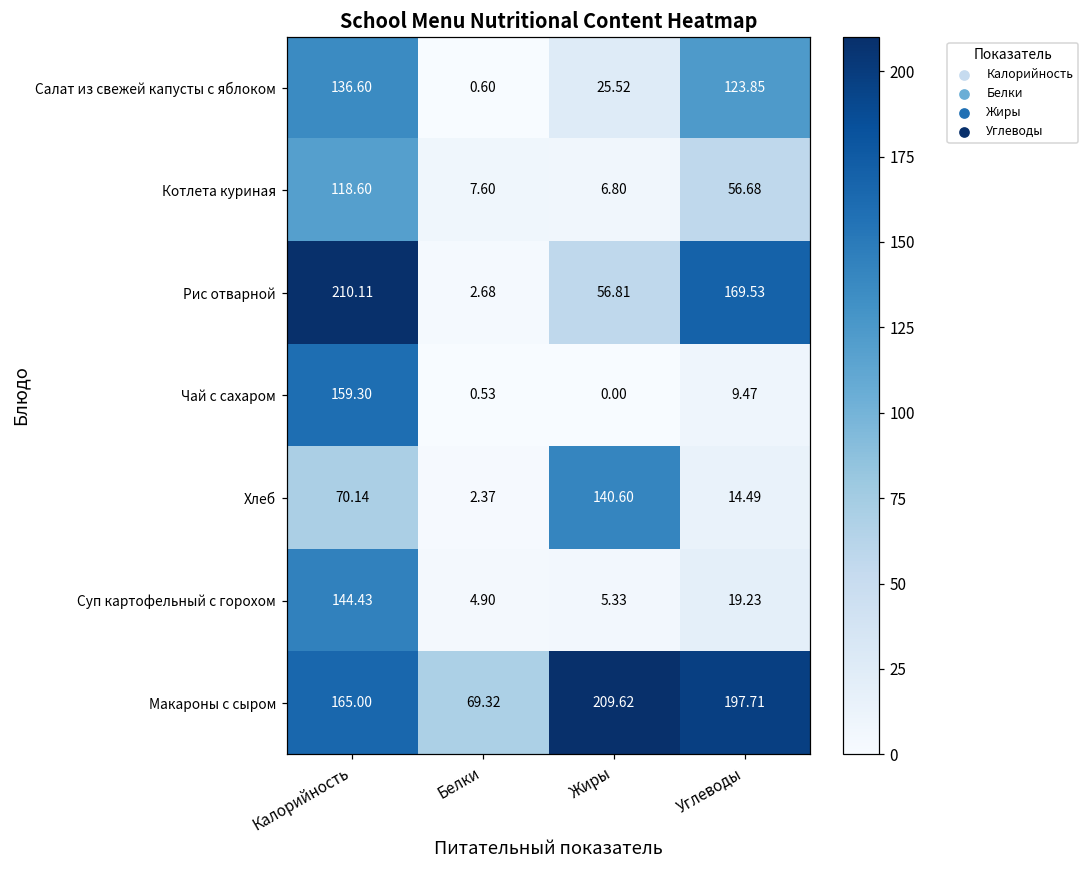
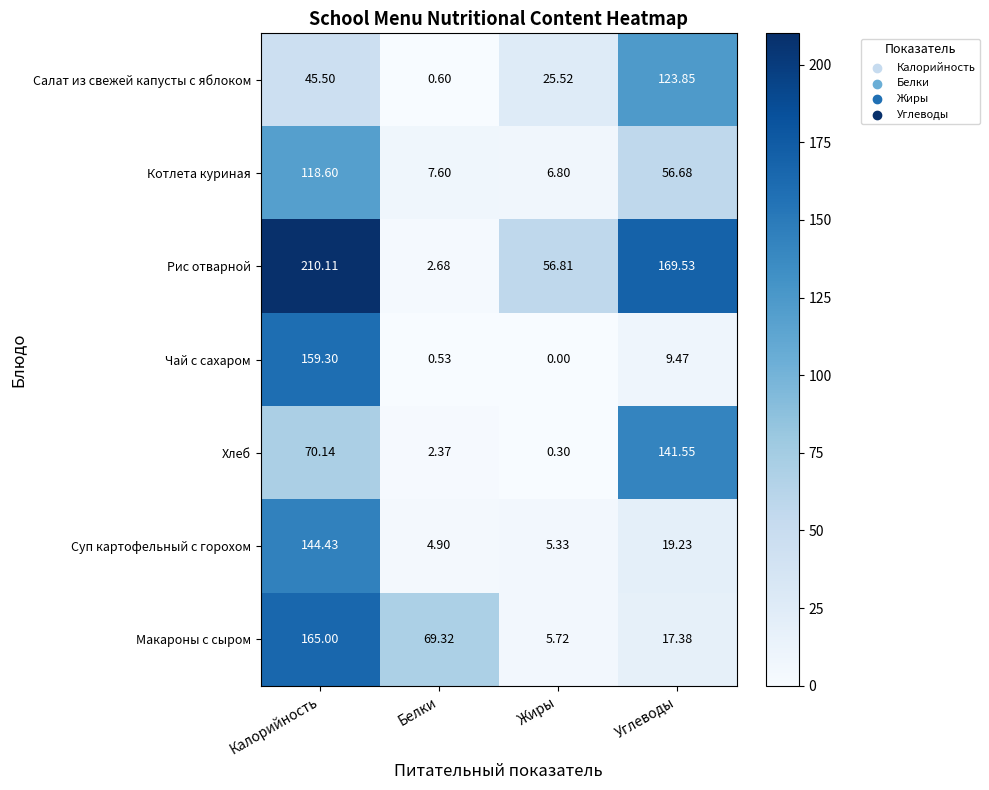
  {
    "Салат из свежей капусты с яблоком": {
-     "Калорийность": 136.60,
+     "Калорийность": 45.50,
      "Белки": 0.60,
      "Жиры": 25.52,
      "Углеводы": 123.85
    },
    "Котлета куриная": {
      "Калорийность": 118.60,
      "Белки": 7.60,
      "Жиры": 6.80,
      "Углеводы": 56.68
    },
    "Рис отварной": {
      "Калорийность": 210.11,
      "Белки": 2.68,
      "Жиры": 56.81,
      "Углеводы": 169.53
    },
    "Чай с сахаром": {
      "Калорийность": 159.30,
      "Белки": 0.53,
      "Жиры": 0.00,
      "Углеводы": 9.47
    },
    "Хлеб": {
      "Калорийность": 70.14,
      "Белки": 2.37,
-     "Жиры": 140.60,
-     "Углеводы": 14.49
+     "Жиры": 0.30,
+     "Углеводы": 141.55
    },
    "Суп картофельный с горохом": {
      "Калорийность": 144.43,
      "Белки": 4.90,
      "Жиры": 5.33,
      "Углеводы": 19.23
    },
    "Макароны с сыром": {
      "Калорийность": 165.00,
      "Белки": 69.32,
-     "Жиры": 209.62,
-     "Углеводы": 197.71
+     "Жиры": 5.72,
+     "Углеводы": 17.38
    }
  }
